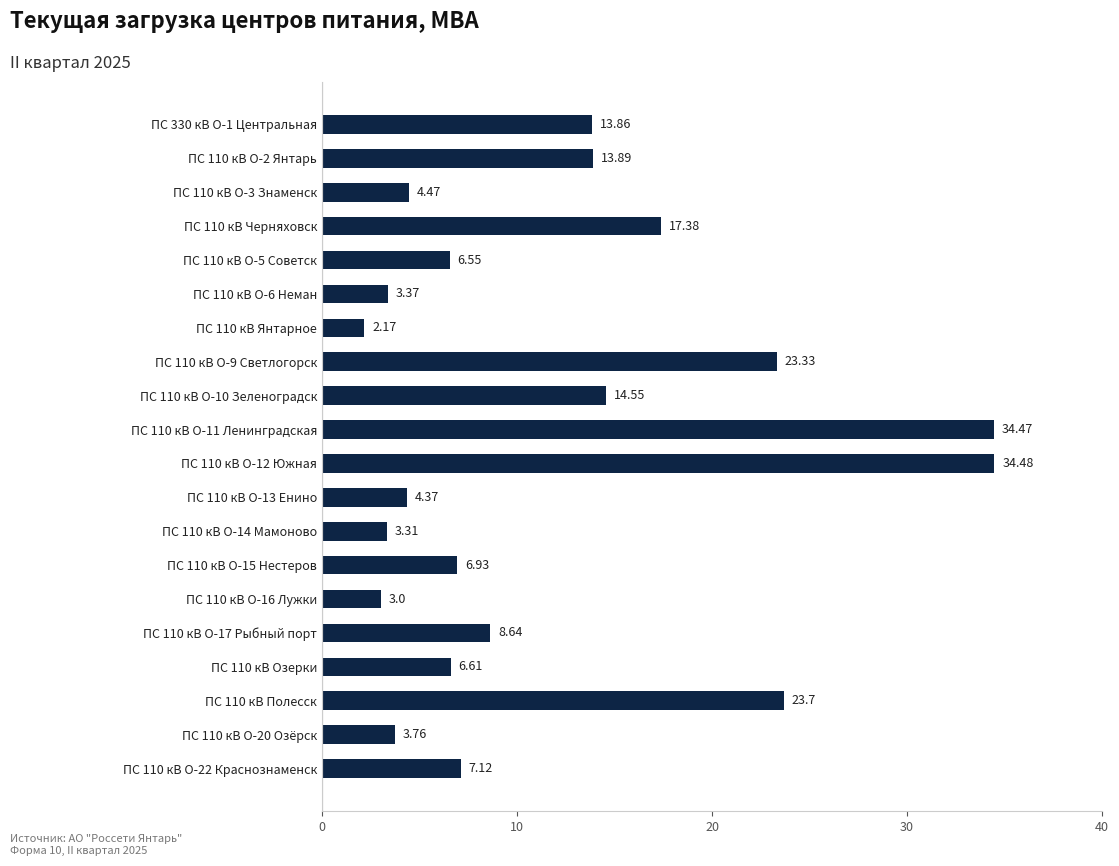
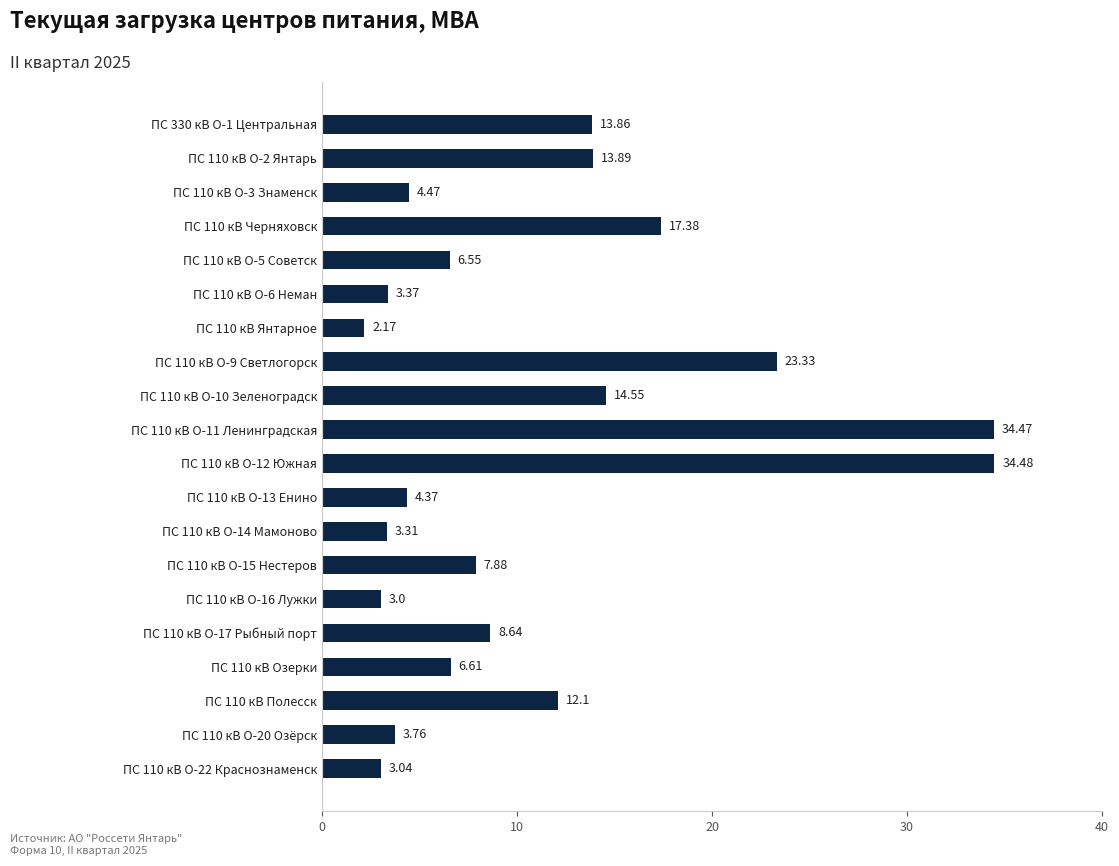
  {
    "ПС 330 кВ О-1 Центральная": 13.86,
    "ПС 110 кВ О-2 Янтарь": 13.89,
    "ПС 110 кВ О-3 Знаменск": 4.47,
    "ПС 110 кВ Черняховск": 17.38,
    "ПС 110 кВ О-5 Советск": 6.55,
    "ПС 110 кВ О-6 Неман": 3.37,
    "ПС 110 кВ Янтарное": 2.17,
    "ПС 110 кВ О-9 Светлогорск": 23.33,
    "ПС 110 кВ О-10 Зеленоградск": 14.55,
    "ПС 110 кВ О-11 Ленинградская": 34.47,
    "ПС 110 кВ О-12 Южная": 34.48,
    "ПС 110 кВ О-13 Енино": 4.37,
    "ПС 110 кВ О-14 Мамоново": 3.31,
-   "ПС 110 кВ О-15 Нестеров": 6.93,
+   "ПС 110 кВ О-15 Нестеров": 7.88,
    "ПС 110 кВ О-16 Лужки": 3.0,
    "ПС 110 кВ О-17 Рыбный порт": 8.64,
    "ПС 110 кВ Озерки": 6.61,
-   "ПС 110 кВ Полесск": 23.7,
+   "ПС 110 кВ Полесск": 12.1,
    "ПС 110 кВ О-20 Озёрск": 3.76,
-   "ПС 110 кВ О-22 Краснознаменск": 7.12
+   "ПС 110 кВ О-22 Краснознаменск": 3.04
  }
